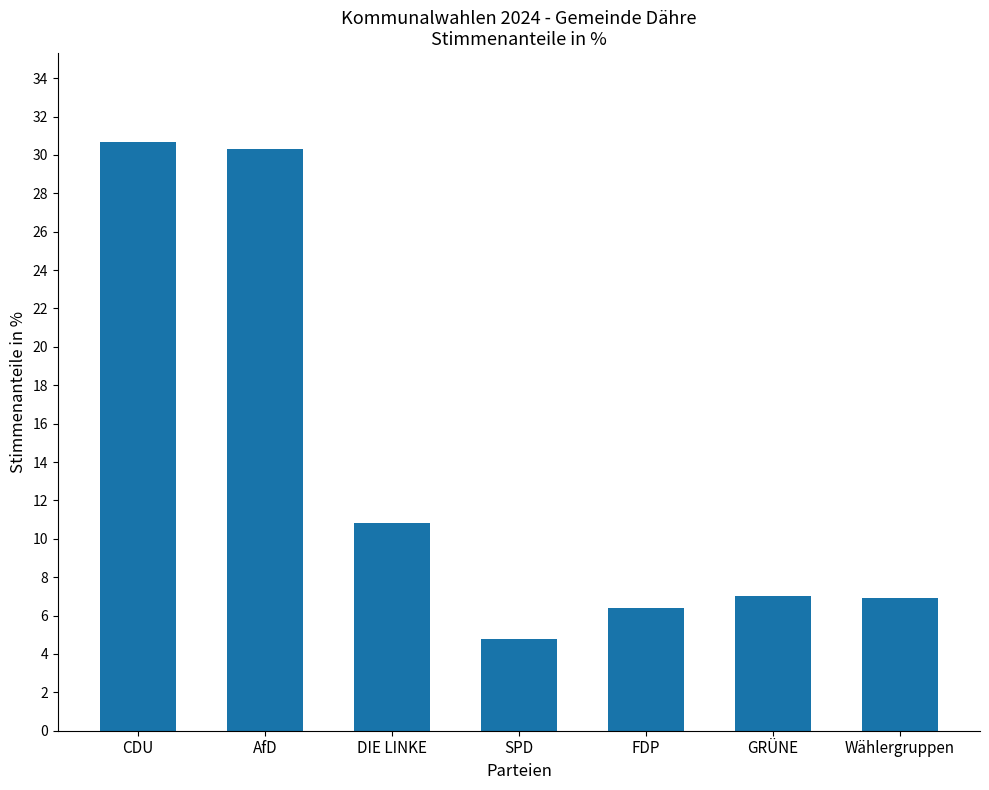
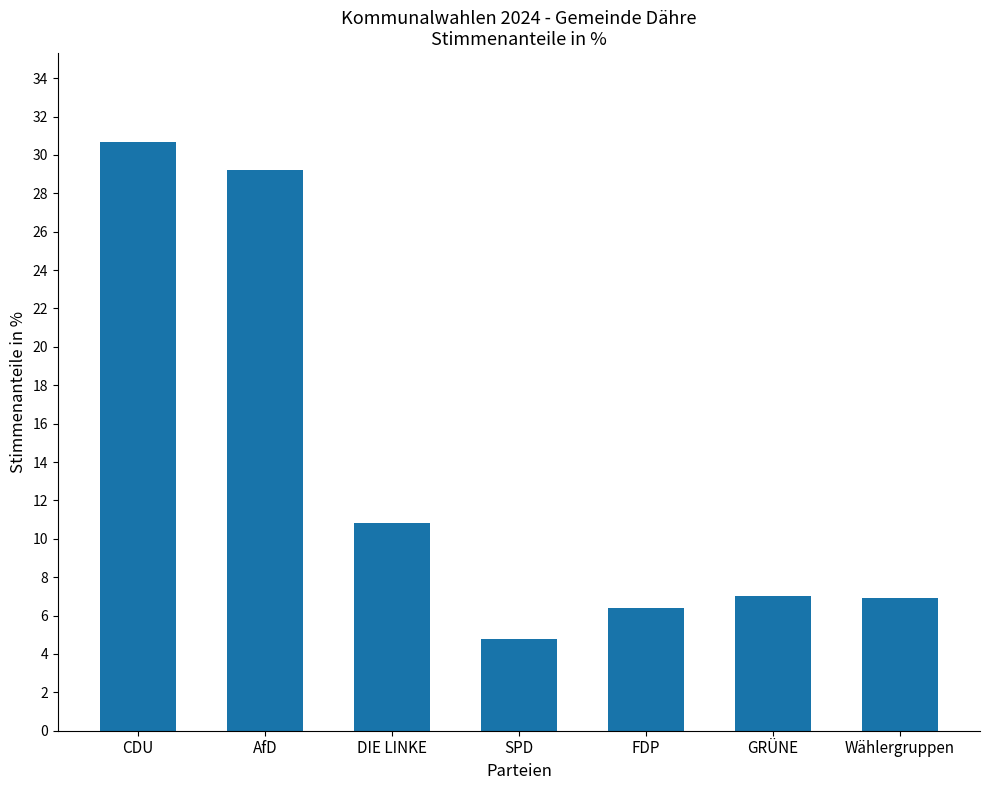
  {
    "CDU": 30.7,
-   "AfD": 30.3,
+   "AfD": 29.2,
    "DIE LINKE": 10.8,
    "SPD": 4.8,
    "FDP": 6.4,
    "GRÜNE": 7.0,
    "Wählergruppen": 6.9
  }
